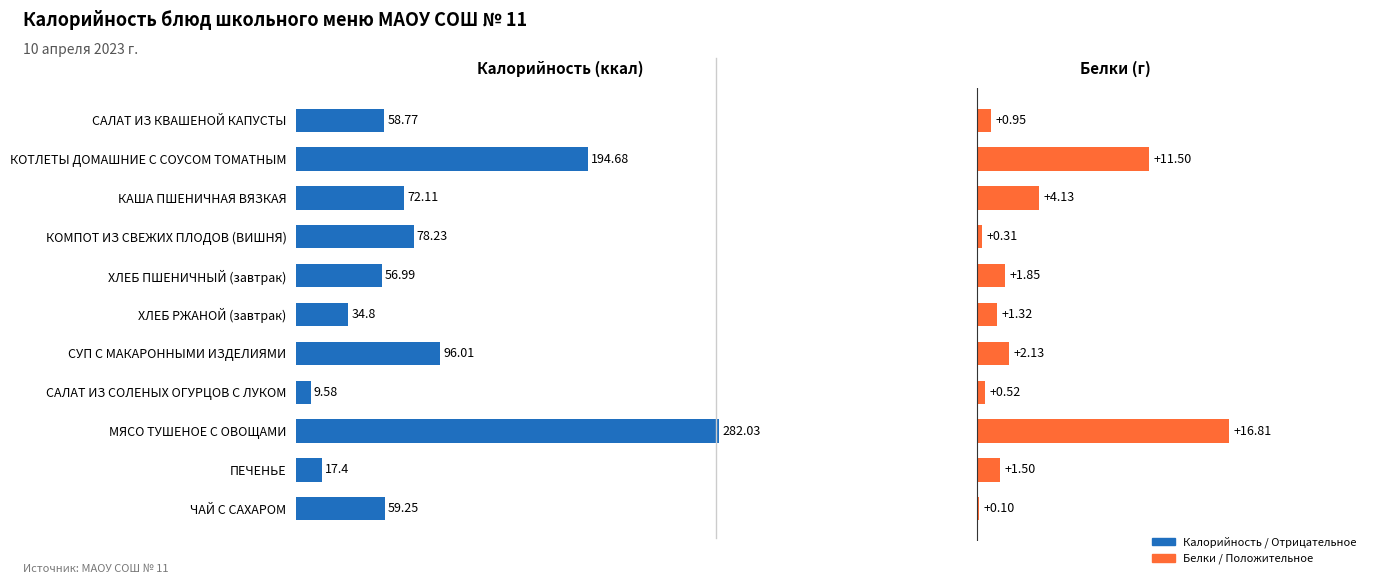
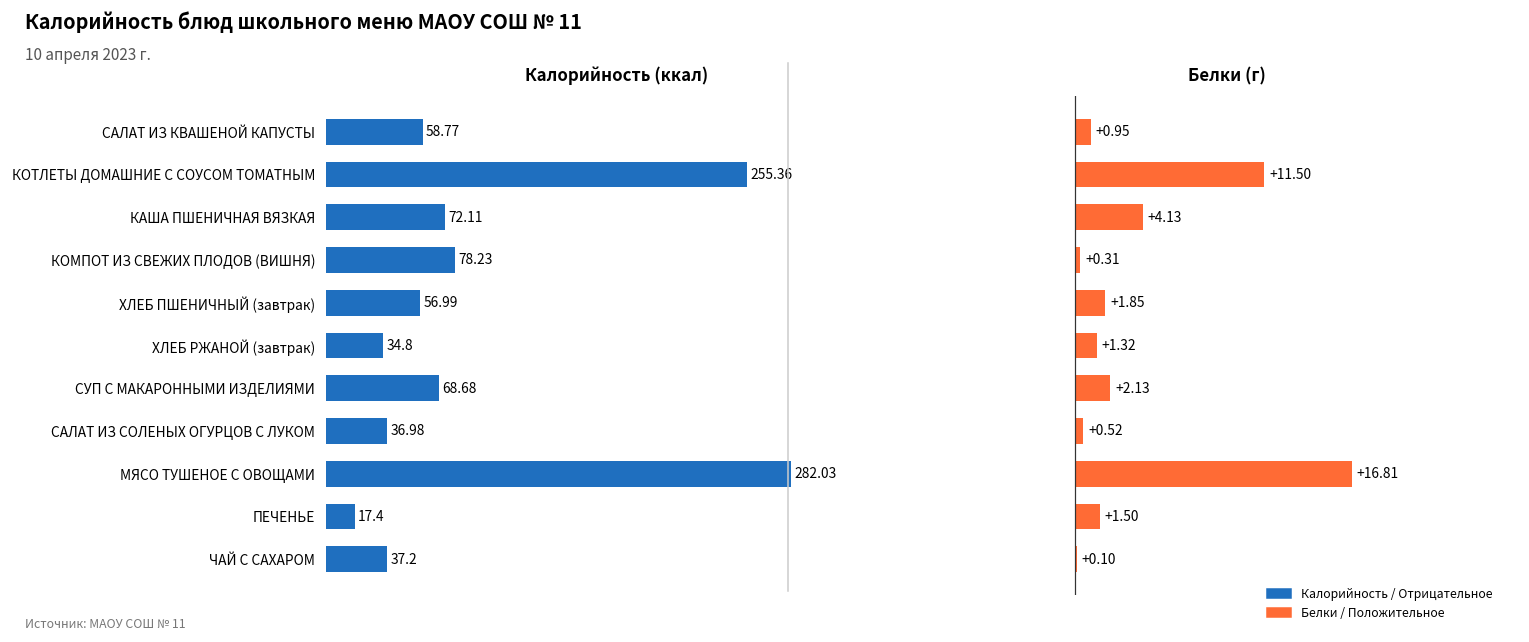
  {
    "Калорийность (ккал)": {
      "САЛАТ ИЗ КВАШЕНОЙ КАПУСТЫ": 58.77,
-     "КОТЛЕТЫ ДОМАШНИЕ С СОУСОМ ТОМАТНЫМ": 194.68,
+     "КОТЛЕТЫ ДОМАШНИЕ С СОУСОМ ТОМАТНЫМ": 255.36,
      "КАША ПШЕНИЧНАЯ ВЯЗКАЯ": 72.11,
      "КОМПОТ ИЗ СВЕЖИХ ПЛОДОВ (ВИШНЯ)": 78.23,
      "ХЛЕБ ПШЕНИЧНЫЙ (завтрак)": 56.99,
      "ХЛЕБ РЖАНОЙ (завтрак)": 34.8,
-     "СУП С МАКАРОННЫМИ ИЗДЕЛИЯМИ": 96.01,
-     "САЛАТ ИЗ СОЛЕНЫХ ОГУРЦОВ С ЛУКОМ": 9.58,
+     "СУП С МАКАРОННЫМИ ИЗДЕЛИЯМИ": 68.68,
+     "САЛАТ ИЗ СОЛЕНЫХ ОГУРЦОВ С ЛУКОМ": 36.98,
      "МЯСО ТУШЕНОЕ С ОВОЩАМИ": 282.03,
      "ПЕЧЕНЬЕ": 17.4,
-     "ЧАЙ С САХАРОМ": 59.25
+     "ЧАЙ С САХАРОМ": 37.2
    }
  }
